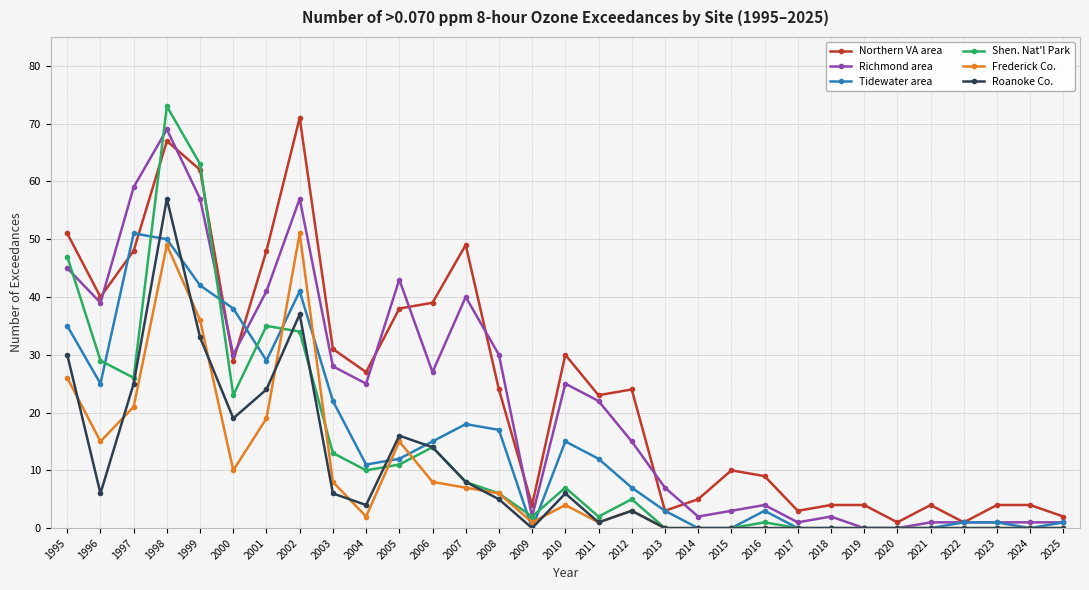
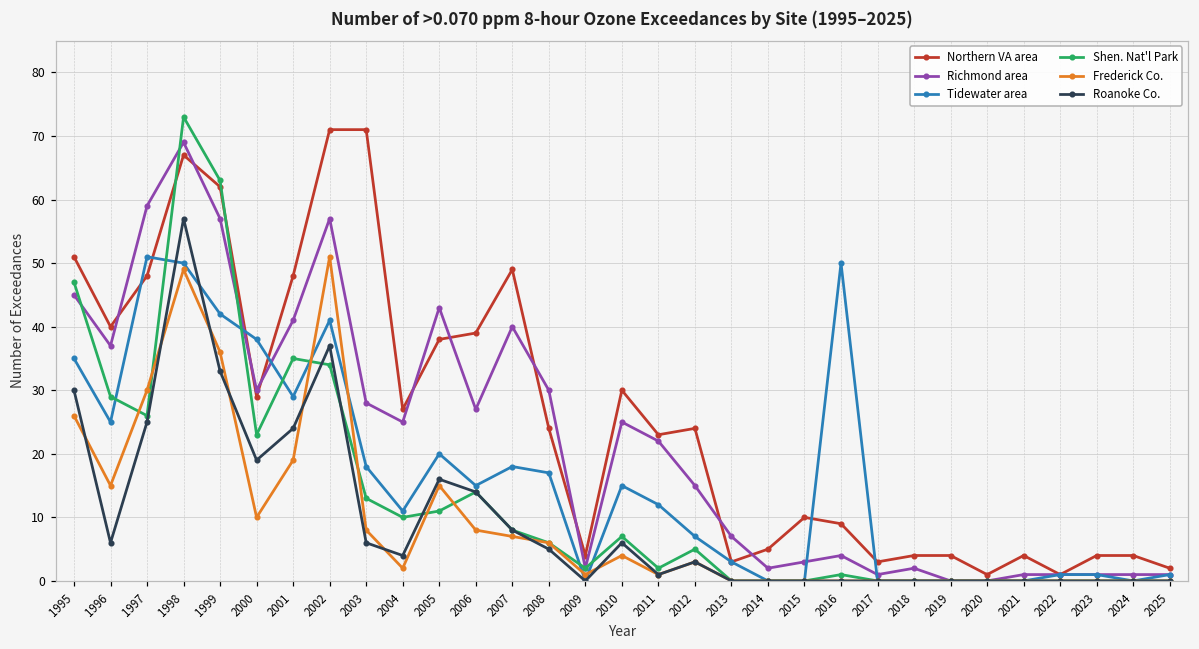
  {
    "Northern VA area": {
      "1995": 51,
      "1996": 40,
      "1997": 48,
      "1998": 67,
      "1999": 62,
      "2000": 29,
      "2001": 48,
      "2002": 71,
-     "2003": 31,
+     "2003": 71,
      "2004": 27,
      "2005": 38,
      "2006": 39,
      "2007": 49,
      "2008": 24,
      "2009": 4,
      "2010": 30,
      "2011": 23,
      "2012": 24,
      "2014": 5,
      "2015": 10,
      "2016": 9,
      "2017": 3,
      "2018": 4,
      "2019": 4,
      "2020": 1,
      "2021": 4,
      "2023": 4,
      "2024": 4,
      "2025": 2
    },
    "Richmond area": {
      "1995": 45,
-     "1996": 39,
+     "1996": 37,
      "1997": 59,
      "1998": 69,
      "1999": 57,
      "2000": 30,
      "2001": 41,
      "2002": 57,
      "2003": 28,
      "2004": 25,
      "2005": 43,
      "2006": 27,
      "2007": 40,
      "2008": 30,
      "2010": 25,
      "2011": 22,
      "2012": 15,
      "2013": 7,
      "2014": 2,
      "2015": 3,
      "2016": 4,
      "2017": 1,
      "2018": 2,
      "2021": 1,
      "2024": 1
    },
    "Tidewater area": {
      "1995": 35,
      "1996": 25,
      "1997": 51,
      "1998": 50,
      "1999": 42,
      "2000": 38,
      "2001": 29,
      "2002": 41,
-     "2003": 22,
+     "2003": 18,
      "2004": 11,
-     "2005": 12,
+     "2005": 20,
      "2006": 15,
      "2007": 18,
      "2008": 17,
      "2010": 15,
      "2011": 12,
      "2012": 7,
-     "2016": 3
+     "2016": 50
    },
    "Shen. Nat'l Park": {
      "1995": 47,
      "1996": 29,
      "1997": 26,
      "1998": 73,
      "1999": 63,
      "2000": 23,
      "2001": 35,
      "2002": 34,
      "2003": 13,
      "2004": 10,
      "2005": 11,
      "2010": 7,
      "2011": 2,
      "2012": 5,
      "2016": 1
    },
    "Frederick Co.": {
      "1995": 26,
      "1996": 15,
-     "1997": 21,
+     "1997": 30,
      "1998": 49,
      "1999": 36,
      "2000": 10,
      "2001": 19,
      "2002": 51,
      "2003": 8,
      "2004": 2,
      "2005": 15,
      "2006": 8,
      "2007": 7,
      "2009": 1,
      "2010": 4
    },
    "Roanoke Co.": {
      "1995": 30,
      "1996": 6,
      "1997": 25,
      "1998": 57,
      "1999": 33,
      "2000": 19,
      "2001": 24,
      "2002": 37,
      "2003": 6,
      "2004": 4,
      "2005": 16,
      "2008": 5,
      "2010": 6
    }
  }
